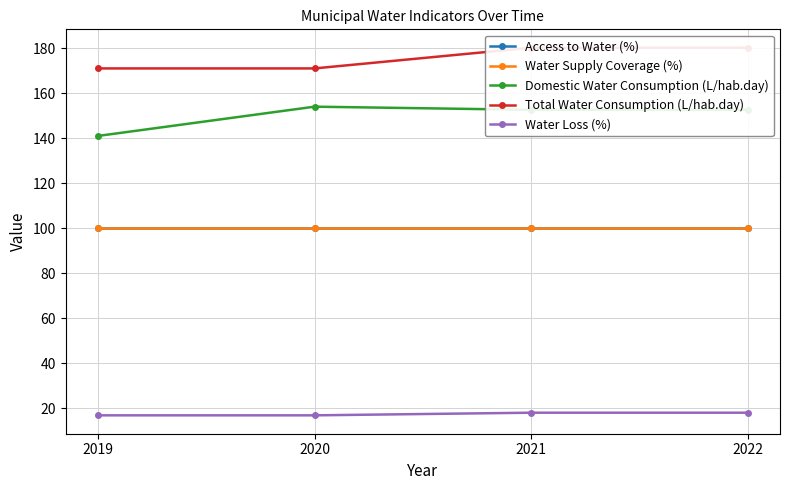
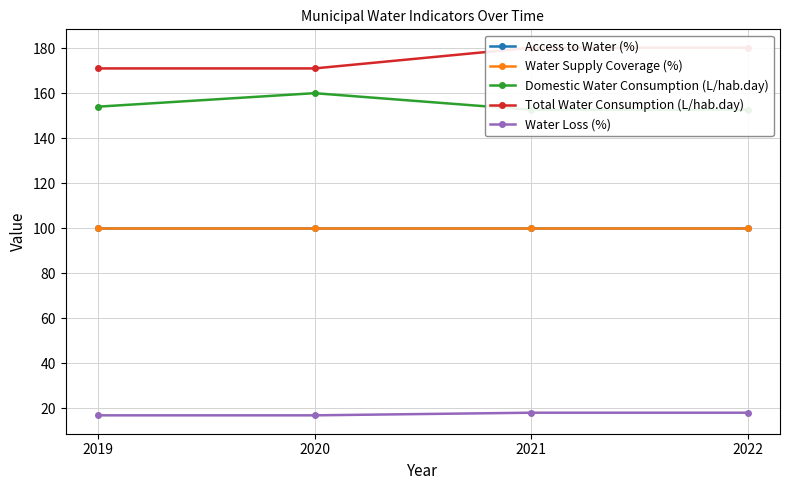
  {
    "Water Supply Coverage (%)": {
      "2019": 100,
      "2020": 100,
      "2021": 100,
      "2022": 100
    },
    "Domestic Water Consumption (L/hab.day)": {
-     "2019": 141,
-     "2020": 154
+     "2019": 154,
+     "2020": 160
    },
    "Total Water Consumption (L/hab.day)": {
      "2019": 171,
      "2020": 171
    },
    "Water Loss (%)": {
      "2019": 17,
      "2020": 17,
      "2021": 18,
      "2022": 18
    }
  }
